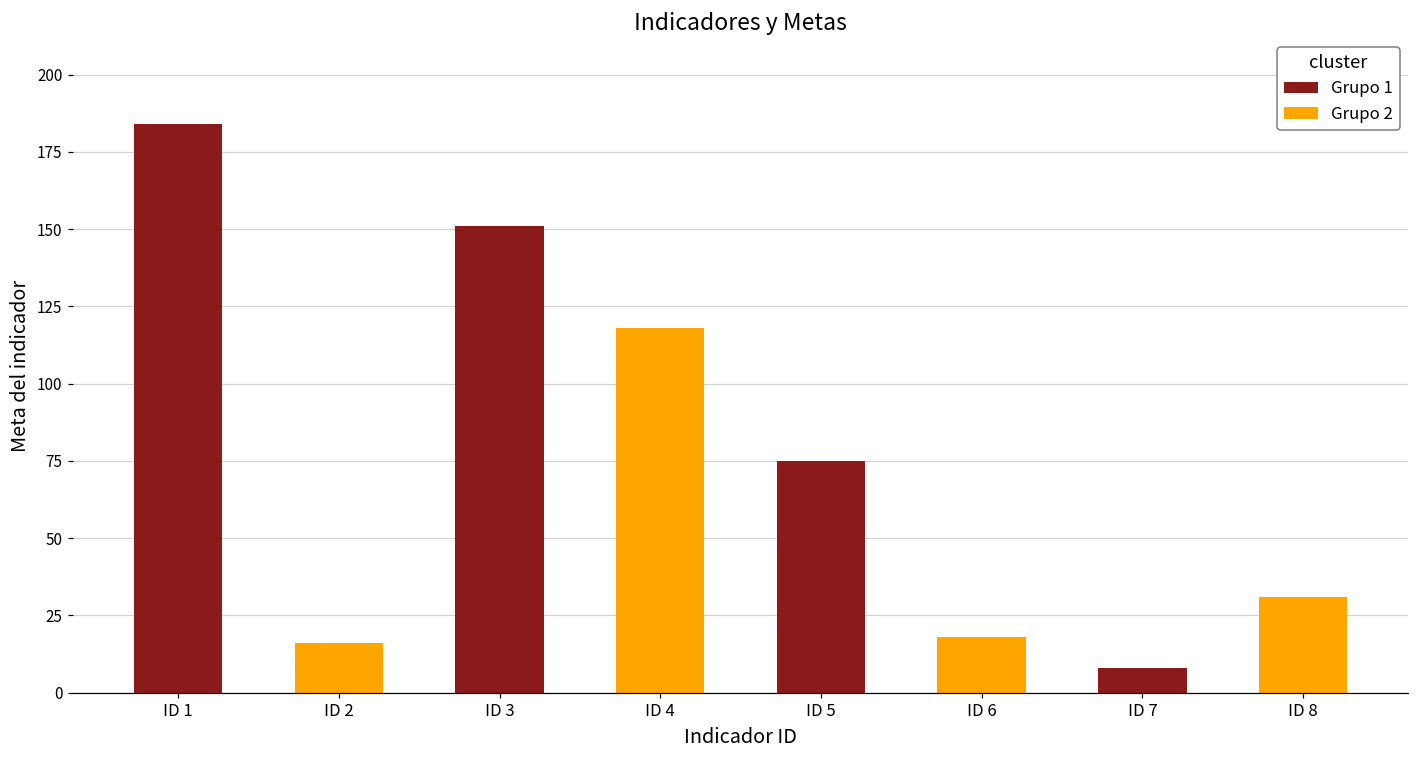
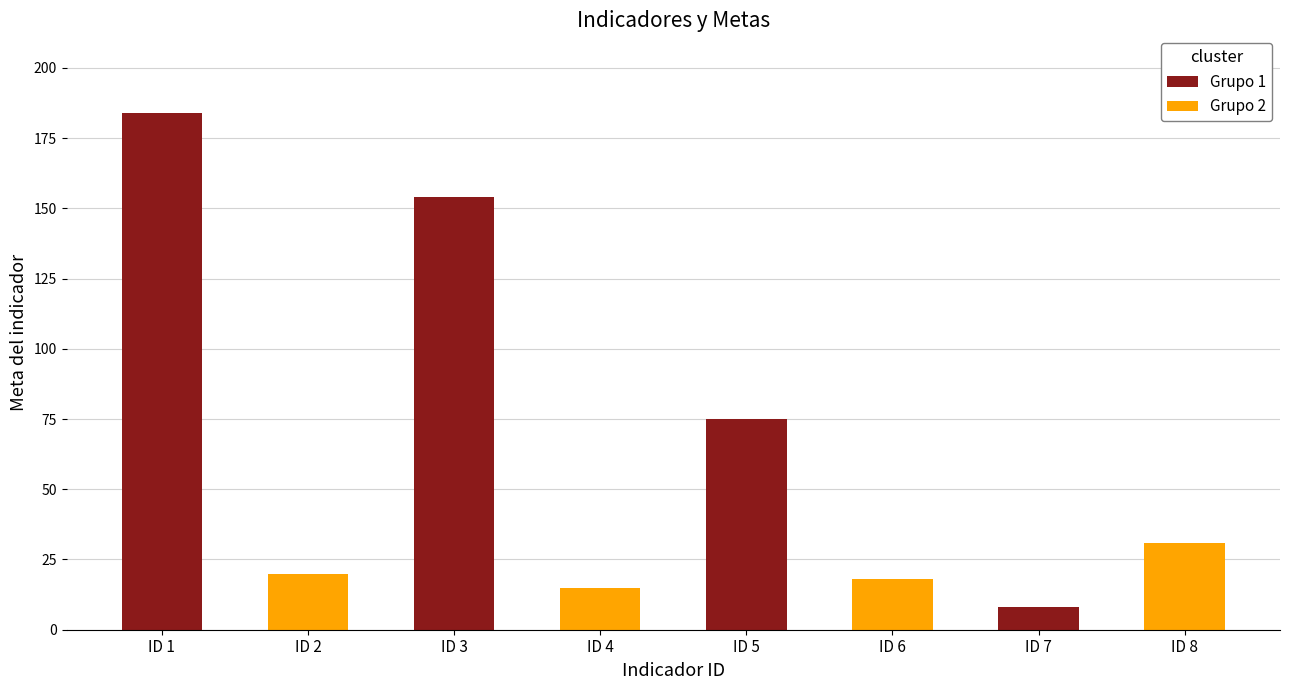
  {
    "ID 1": 184,
-   "ID 2": 16,
-   "ID 3": 151,
-   "ID 4": 118,
+   "ID 2": 20,
+   "ID 3": 154,
+   "ID 4": 15,
    "ID 5": 75,
    "ID 6": 18,
    "ID 7": 8,
    "ID 8": 31
  }
